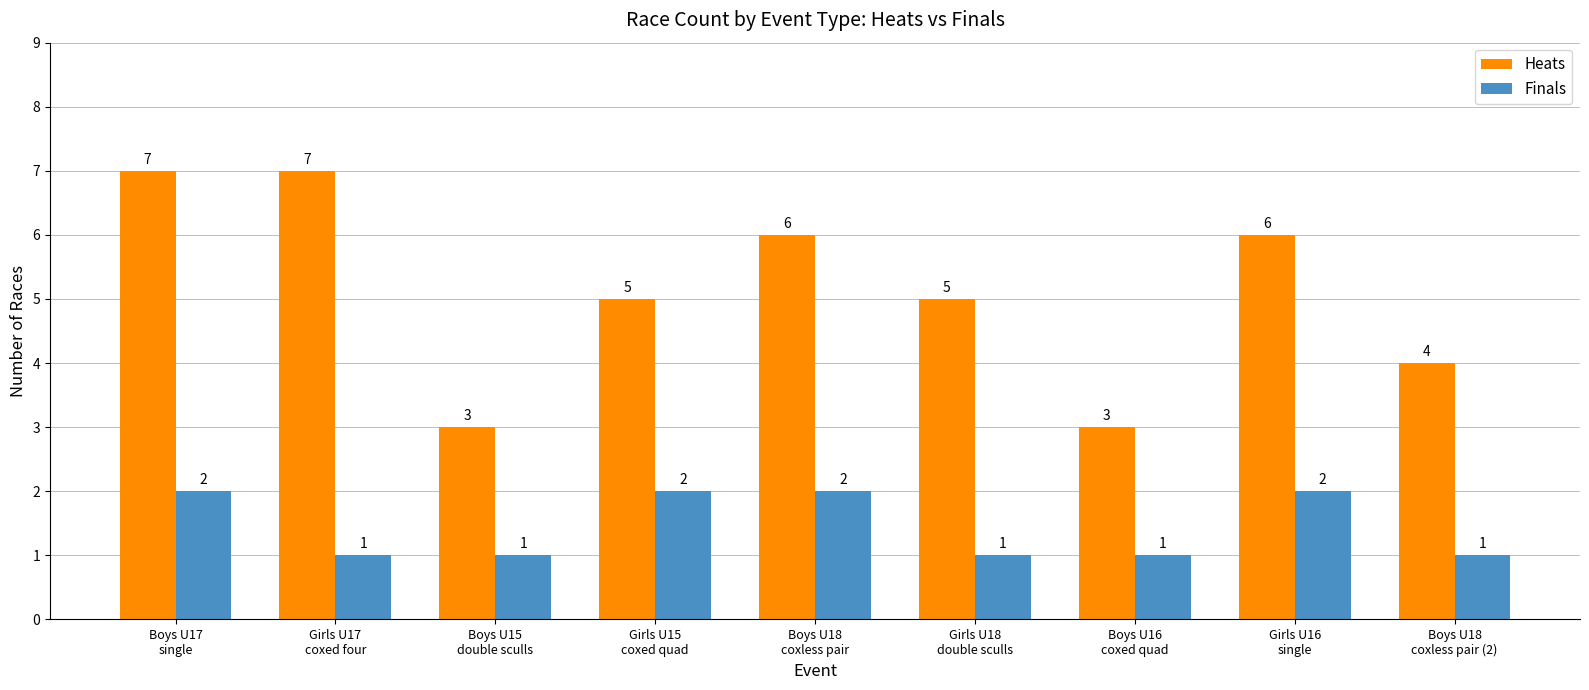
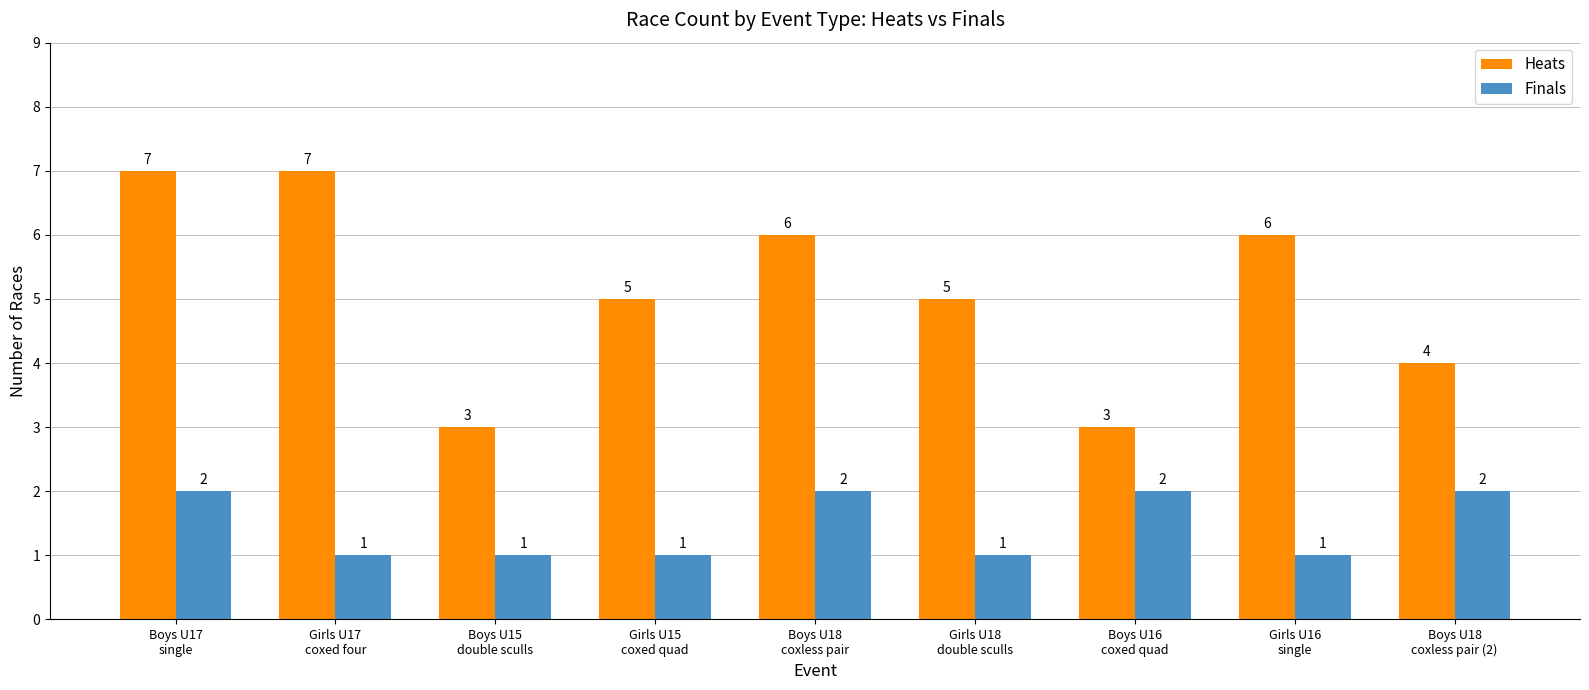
  {
    "Heats": {
      "Boys U17 single": 7,
      "Girls U17 coxed four": 7,
      "Boys U15 double sculls": 3,
      "Girls U15 coxed quad": 5,
      "Boys U18 coxless pair": 6,
      "Girls U18 double sculls": 5,
      "Boys U16 coxed quad": 3,
      "Girls U16 single": 6,
      "Boys U18 coxless pair (2)": 4
    },
    "Finals": {
      "Boys U17 single": 2,
      "Girls U17 coxed four": 1,
      "Boys U15 double sculls": 1,
-     "Girls U15 coxed quad": 2,
+     "Girls U15 coxed quad": 1,
      "Boys U18 coxless pair": 2,
      "Girls U18 double sculls": 1,
-     "Boys U16 coxed quad": 1,
-     "Girls U16 single": 2,
-     "Boys U18 coxless pair (2)": 1
+     "Boys U16 coxed quad": 2,
+     "Girls U16 single": 1,
+     "Boys U18 coxless pair (2)": 2
    }
  }
